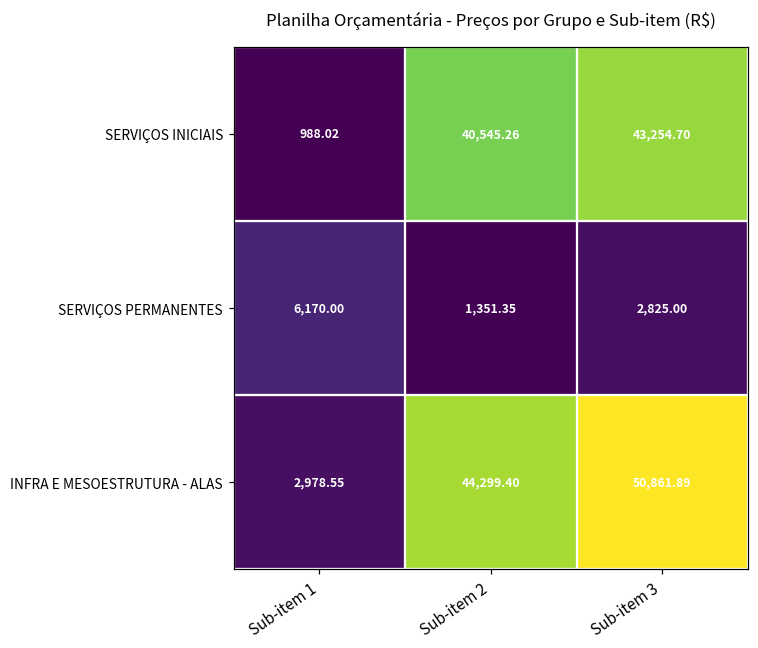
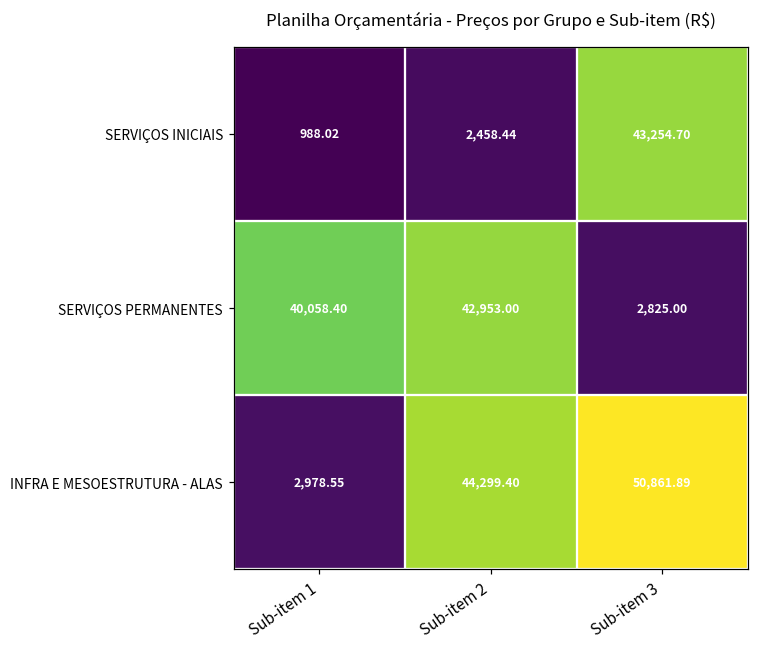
  {
    "SERVIÇOS INICIAIS": {
      "Sub-item 1": "988.02",
-     "Sub-item 2": "40,545.26",
+     "Sub-item 2": "2,458.44",
      "Sub-item 3": "43,254.70"
    },
    "SERVIÇOS PERMANENTES": {
-     "Sub-item 1": "6,170.00",
-     "Sub-item 2": "1,351.35",
+     "Sub-item 1": "40,058.40",
+     "Sub-item 2": "42,953.00",
      "Sub-item 3": "2,825.00"
    },
    "INFRA E MESOESTRUTURA - ALAS": {
      "Sub-item 1": "2,978.55",
      "Sub-item 2": "44,299.40",
      "Sub-item 3": "50,861.89"
    }
  }
